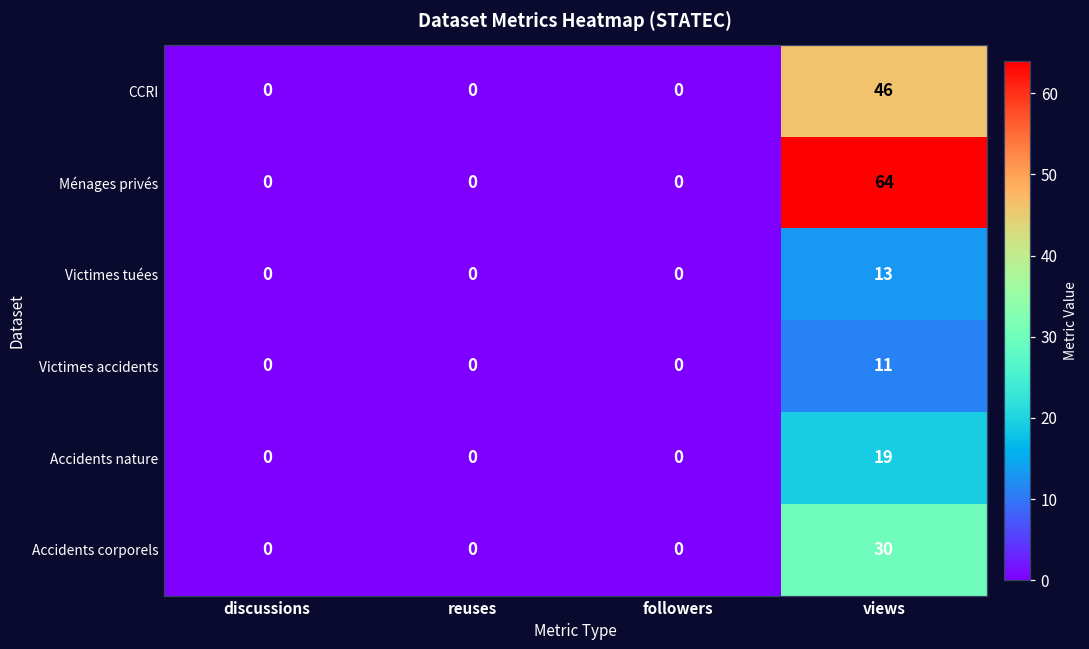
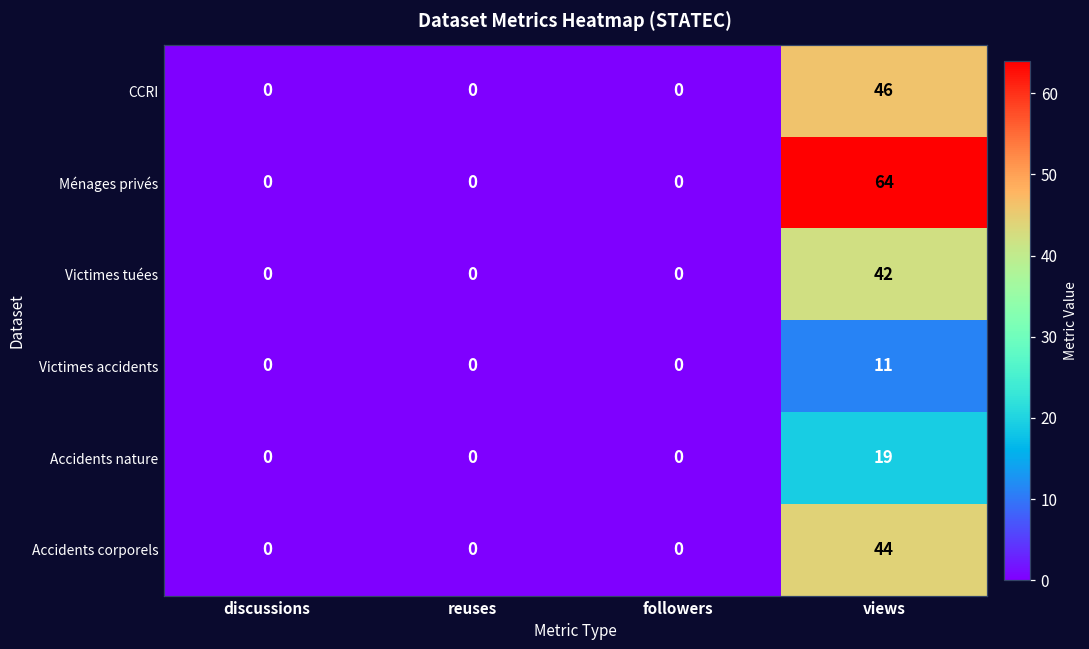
  {
    "CCRI": {
      "discussions": 0,
      "reuses": 0,
      "followers": 0,
      "views": 46
    },
    "Ménages privés": {
      "discussions": 0,
      "reuses": 0,
      "followers": 0,
      "views": 64
    },
    "Victimes tuées": {
      "discussions": 0,
      "reuses": 0,
      "followers": 0,
-     "views": 13
+     "views": 42
    },
    "Victimes accidents": {
      "discussions": 0,
      "reuses": 0,
      "followers": 0,
      "views": 11
    },
    "Accidents nature": {
      "discussions": 0,
      "reuses": 0,
      "followers": 0,
      "views": 19
    },
    "Accidents corporels": {
      "discussions": 0,
      "reuses": 0,
      "followers": 0,
-     "views": 30
+     "views": 44
    }
  }
